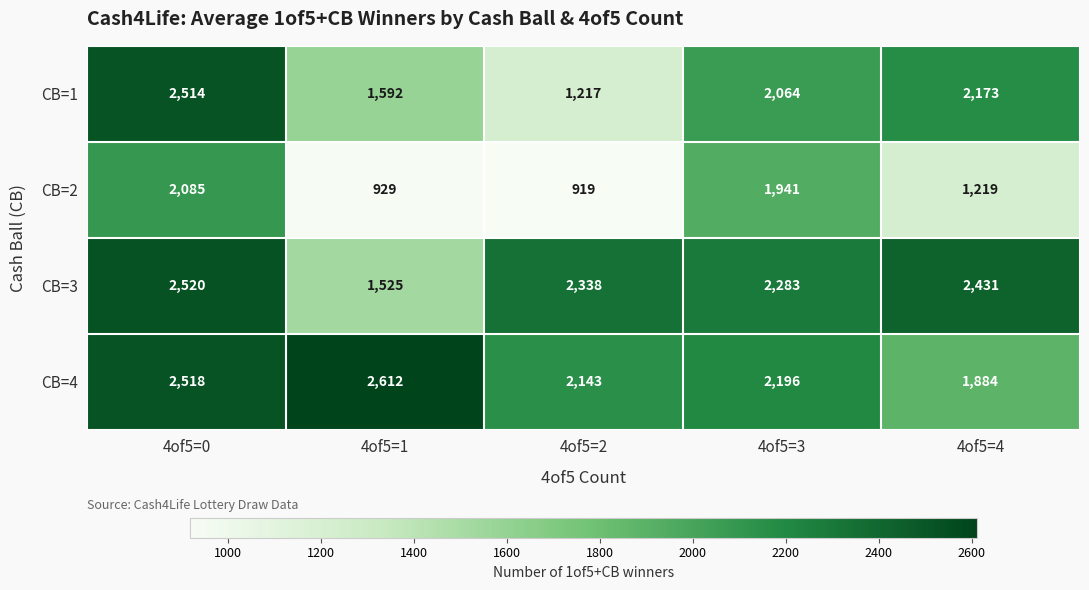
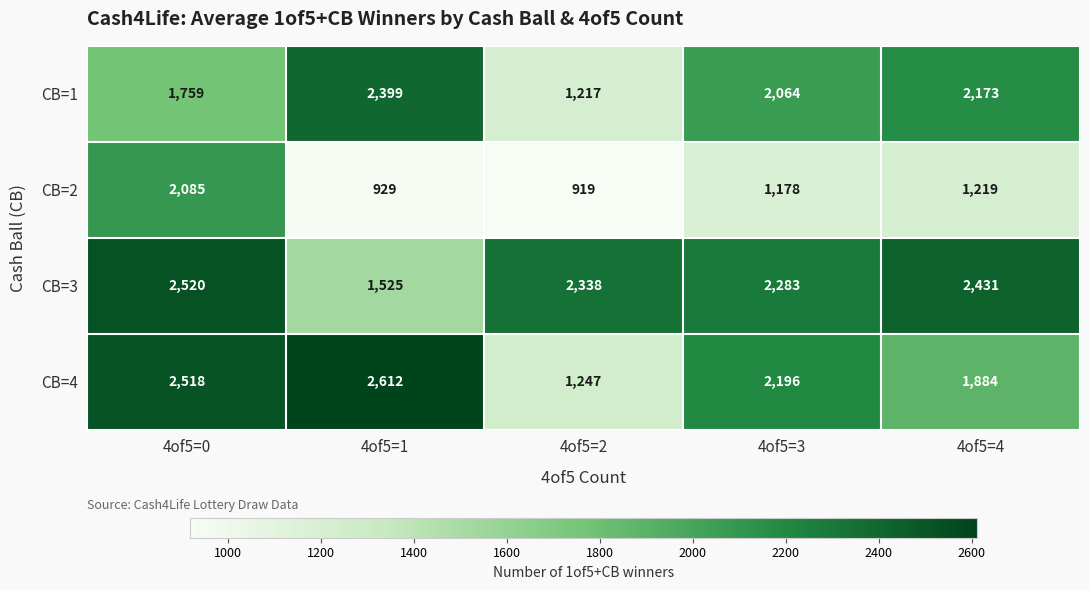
  {
    "CB=1": {
-     "4of5=0": "2,514",
-     "4of5=1": "1,592",
+     "4of5=0": "1,759",
+     "4of5=1": "2,399",
      "4of5=2": "1,217",
      "4of5=3": "2,064",
      "4of5=4": "2,173"
    },
    "CB=2": {
      "4of5=0": "2,085",
      "4of5=1": "929",
      "4of5=2": "919",
-     "4of5=3": "1,941",
+     "4of5=3": "1,178",
      "4of5=4": "1,219"
    },
    "CB=3": {
      "4of5=0": "2,520",
      "4of5=1": "1,525",
      "4of5=2": "2,338",
      "4of5=3": "2,283",
      "4of5=4": "2,431"
    },
    "CB=4": {
      "4of5=0": "2,518",
      "4of5=1": "2,612",
-     "4of5=2": "2,143",
+     "4of5=2": "1,247",
      "4of5=3": "2,196",
      "4of5=4": "1,884"
    }
  }
